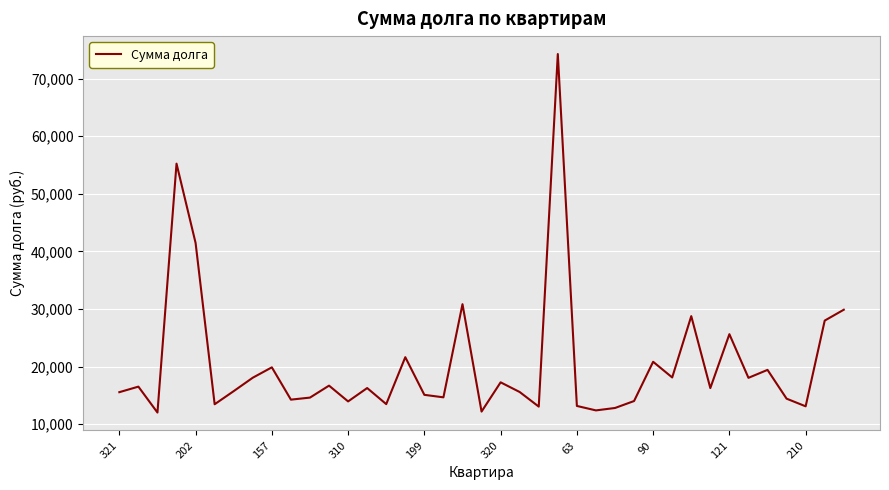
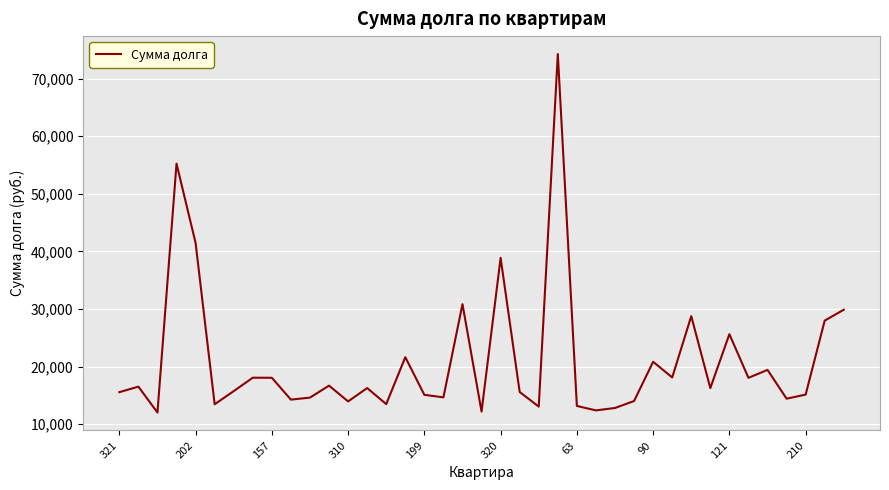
  {
    "321": "16,000",
    "202": "41,000",
-   "157": "20,000",
+   "157": "18,000",
    "310": "14,000",
    "199": "15,000",
-   "320": "17,000",
+   "320": "39,000",
    "63": "13,000",
    "90": "21,000",
    "121": "26,000",
-   "210": "13,000"
+   "210": "15,000"
  }
